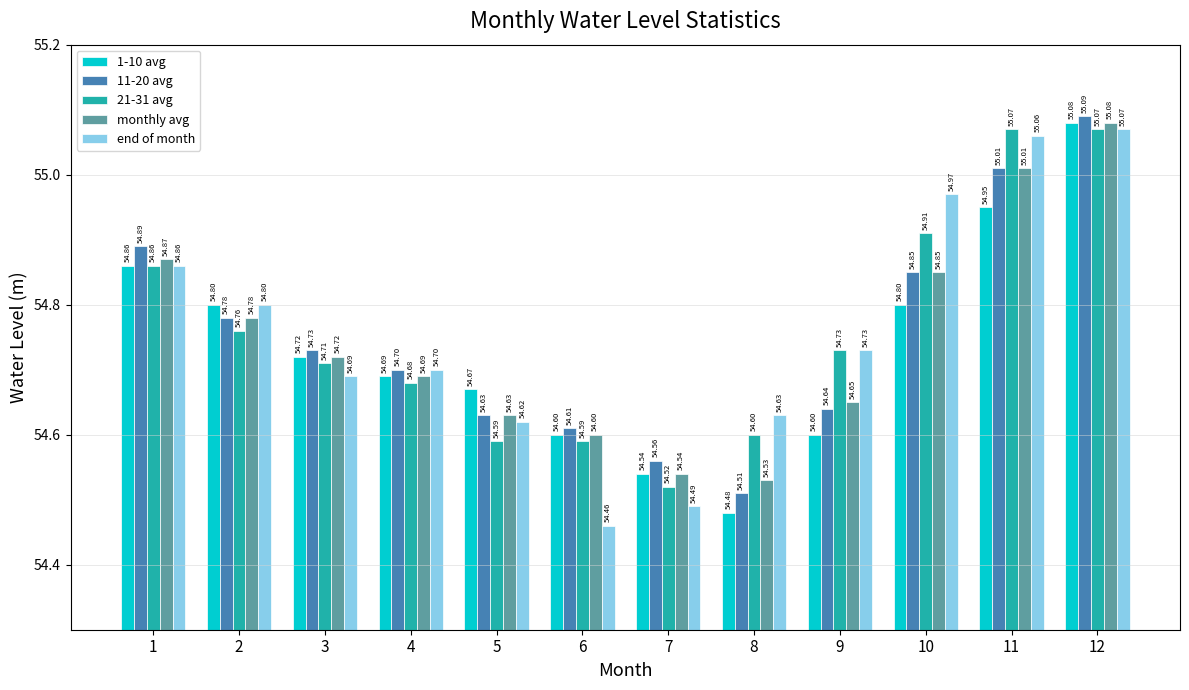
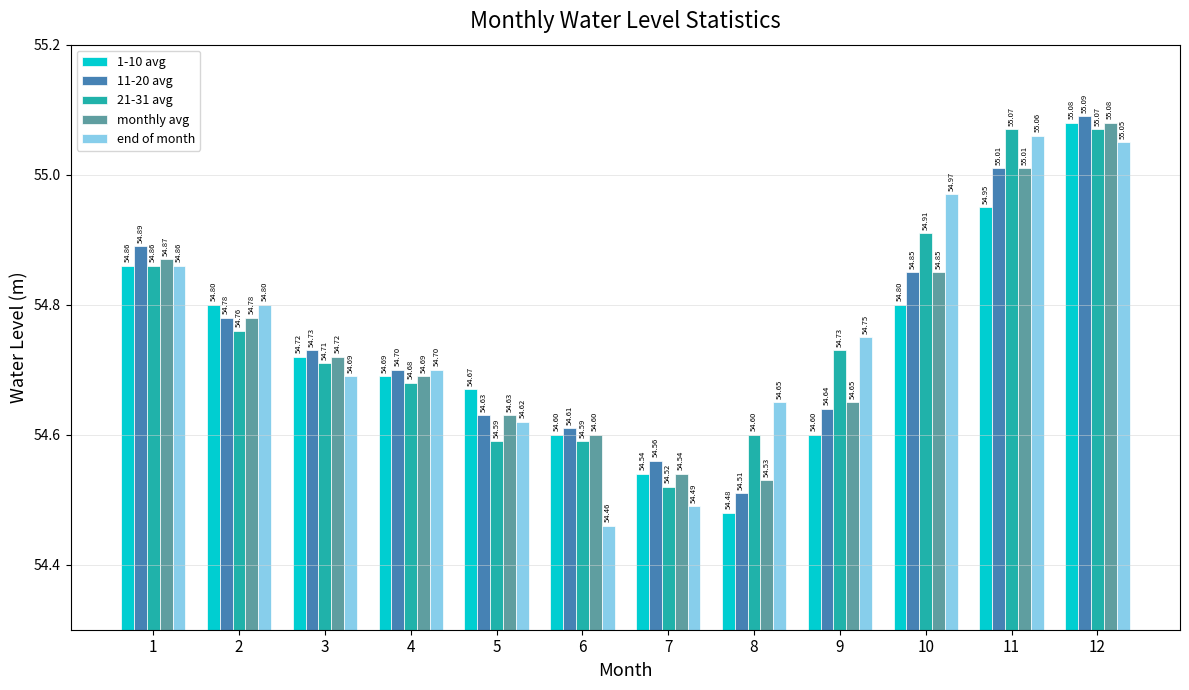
  {
    "end of month": {
      "1": 54.86,
      "2": 54.80,
      "3": 54.69,
      "4": 54.70,
      "5": 54.62,
      "6": 54.46,
      "7": 54.49,
-     "8": 54.63,
-     "9": 54.73,
+     "8": 54.65,
+     "9": 54.75,
      "10": 54.97,
      "11": 55.06,
-     "12": 55.07
+     "12": 55.05
    }
  }
